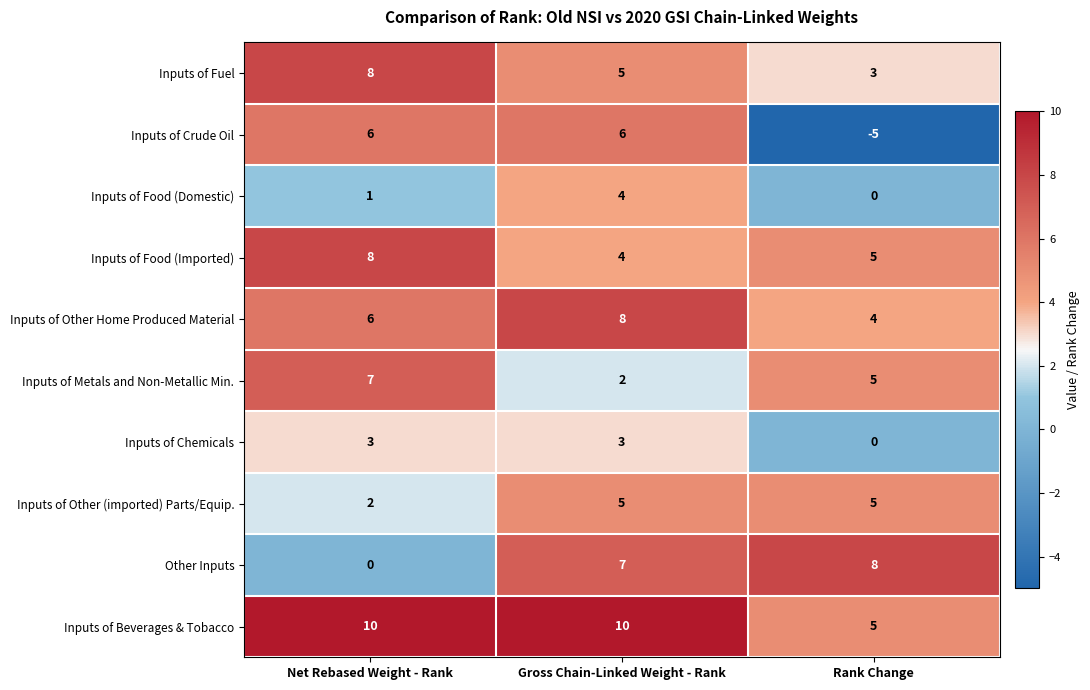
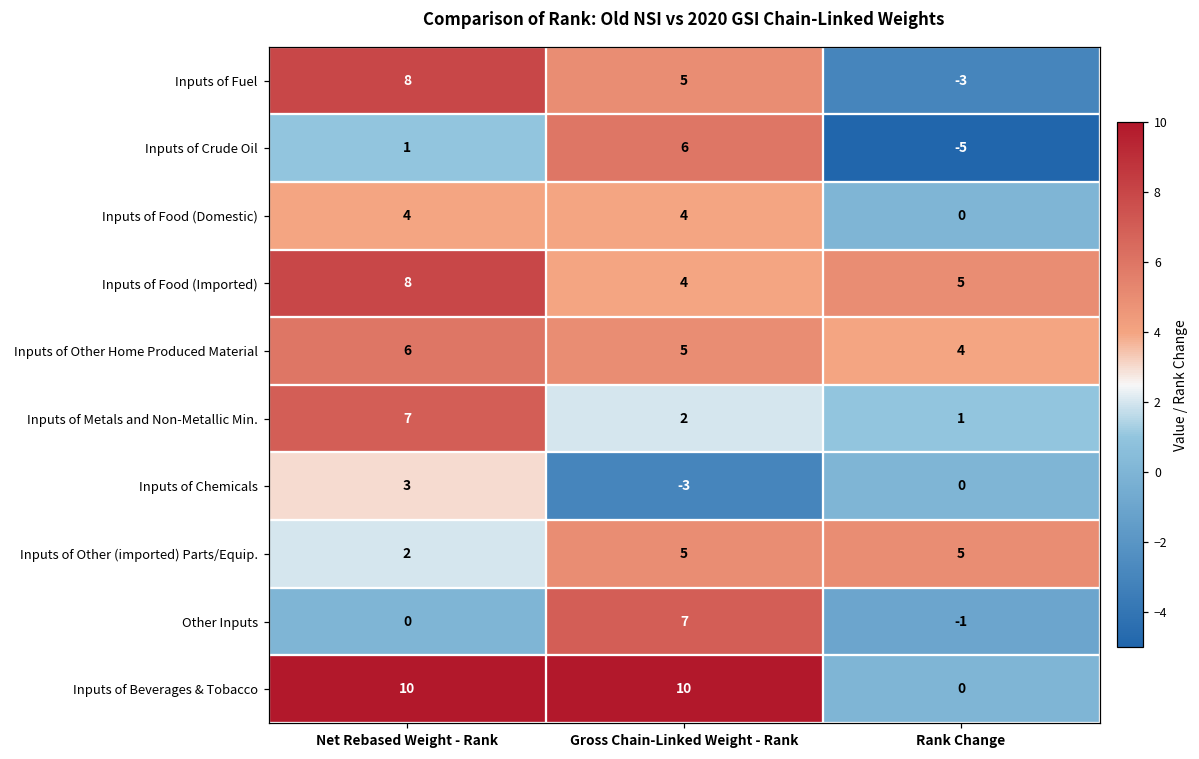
  {
    "Inputs of Fuel": {
      "Net Rebased Weight - Rank": 8,
      "Gross Chain-Linked Weight - Rank": 5,
-     "Rank Change": 3
+     "Rank Change": -3
    },
    "Inputs of Crude Oil": {
-     "Net Rebased Weight - Rank": 6,
+     "Net Rebased Weight - Rank": 1,
      "Gross Chain-Linked Weight - Rank": 6,
      "Rank Change": -5
    },
    "Inputs of Food (Domestic)": {
-     "Net Rebased Weight - Rank": 1,
+     "Net Rebased Weight - Rank": 4,
      "Gross Chain-Linked Weight - Rank": 4,
      "Rank Change": 0
    },
    "Inputs of Food (Imported)": {
      "Net Rebased Weight - Rank": 8,
      "Gross Chain-Linked Weight - Rank": 4,
      "Rank Change": 5
    },
    "Inputs of Other Home Produced Material": {
      "Net Rebased Weight - Rank": 6,
-     "Gross Chain-Linked Weight - Rank": 8,
+     "Gross Chain-Linked Weight - Rank": 5,
      "Rank Change": 4
    },
    "Inputs of Metals and Non-Metallic Min.": {
      "Net Rebased Weight - Rank": 7,
      "Gross Chain-Linked Weight - Rank": 2,
-     "Rank Change": 5
+     "Rank Change": 1
    },
    "Inputs of Chemicals": {
      "Net Rebased Weight - Rank": 3,
-     "Gross Chain-Linked Weight - Rank": 3,
+     "Gross Chain-Linked Weight - Rank": -3,
      "Rank Change": 0
    },
    "Inputs of Other (imported) Parts/Equip.": {
      "Net Rebased Weight - Rank": 2,
      "Gross Chain-Linked Weight - Rank": 5,
      "Rank Change": 5
    },
    "Other Inputs": {
      "Net Rebased Weight - Rank": 0,
      "Gross Chain-Linked Weight - Rank": 7,
-     "Rank Change": 8
+     "Rank Change": -1
    },
    "Inputs of Beverages & Tobacco": {
      "Net Rebased Weight - Rank": 10,
      "Gross Chain-Linked Weight - Rank": 10,
-     "Rank Change": 5
+     "Rank Change": 0
    }
  }
